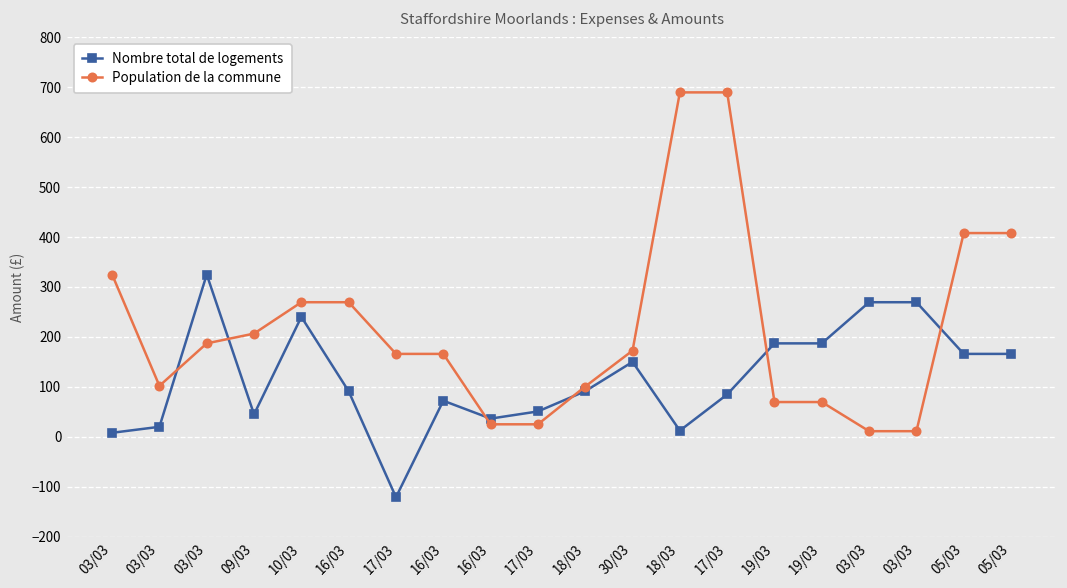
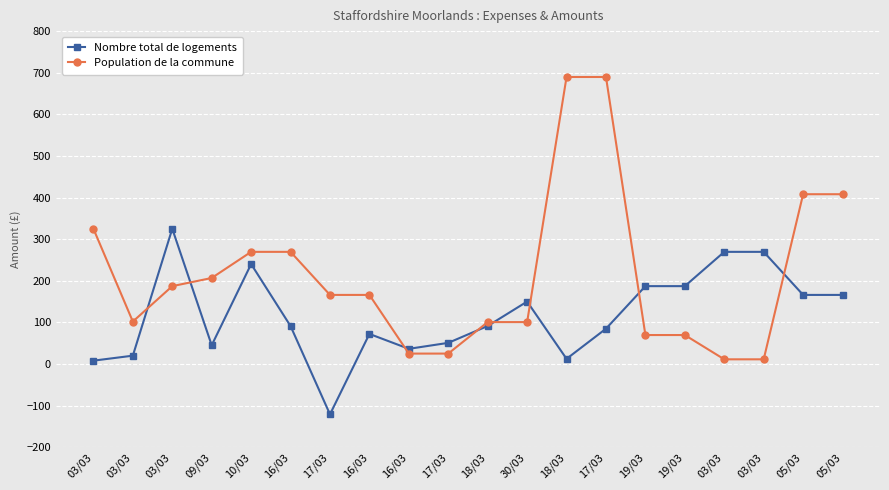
  {
    "Nombre total de logements": {
      "09/03": 50,
      "10/03": 240,
      "30/03": 150
    },
    "Population de la commune": {
      "09/03": 210,
      "10/03": 270,
-     "30/03": 170
+     "30/03": 100
    }
  }
